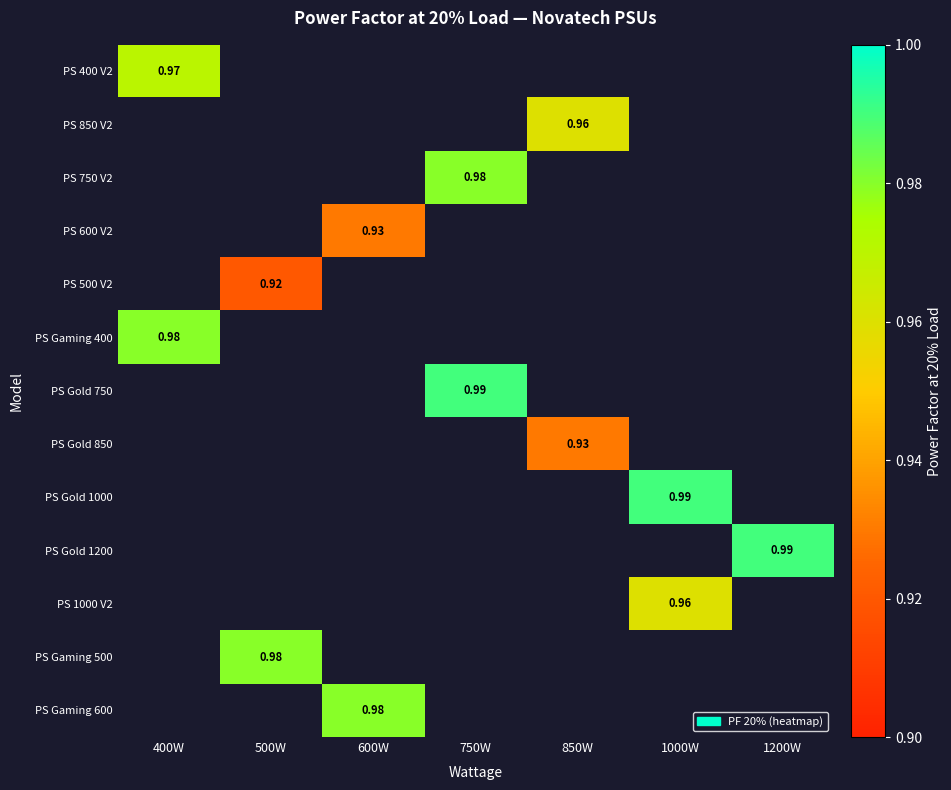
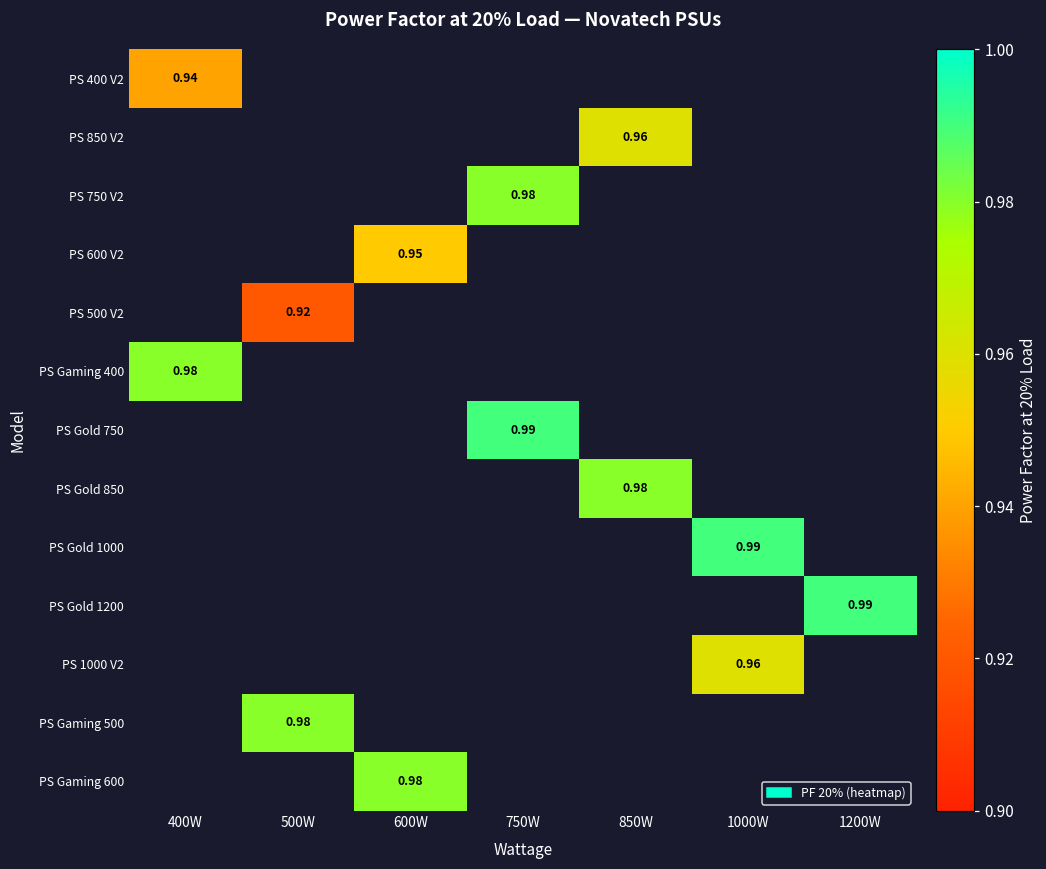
  {
    "PS 400 V2": {
-     "400W": 0.97
+     "400W": 0.94
    },
    "PS 850 V2": {
      "850W": 0.96
    },
    "PS 750 V2": {
      "750W": 0.98
    },
    "PS 600 V2": {
-     "600W": 0.93
+     "600W": 0.95
    },
    "PS 500 V2": {
      "500W": 0.92
    },
    "PS Gaming 400": {
      "400W": 0.98
    },
    "PS Gold 750": {
      "750W": 0.99
    },
    "PS Gold 850": {
-     "850W": 0.93
+     "850W": 0.98
    },
    "PS Gold 1000": {
      "1000W": 0.99
    },
    "PS Gold 1200": {
      "1200W": 0.99
    },
    "PS 1000 V2": {
      "1000W": 0.96
    },
    "PS Gaming 500": {
      "500W": 0.98
    },
    "PS Gaming 600": {
      "600W": 0.98
    }
  }
